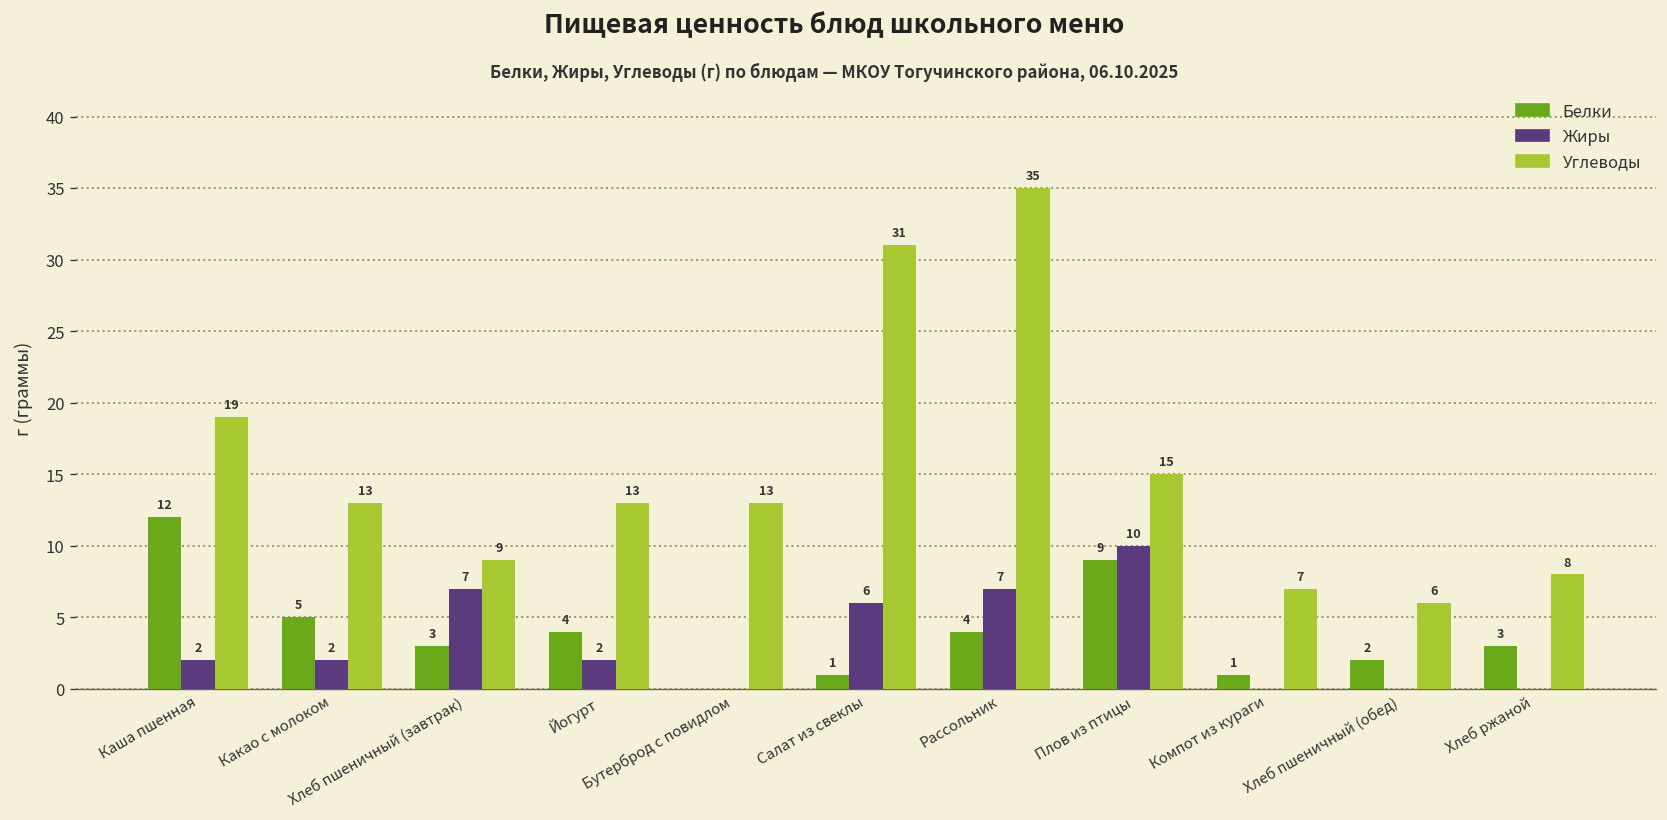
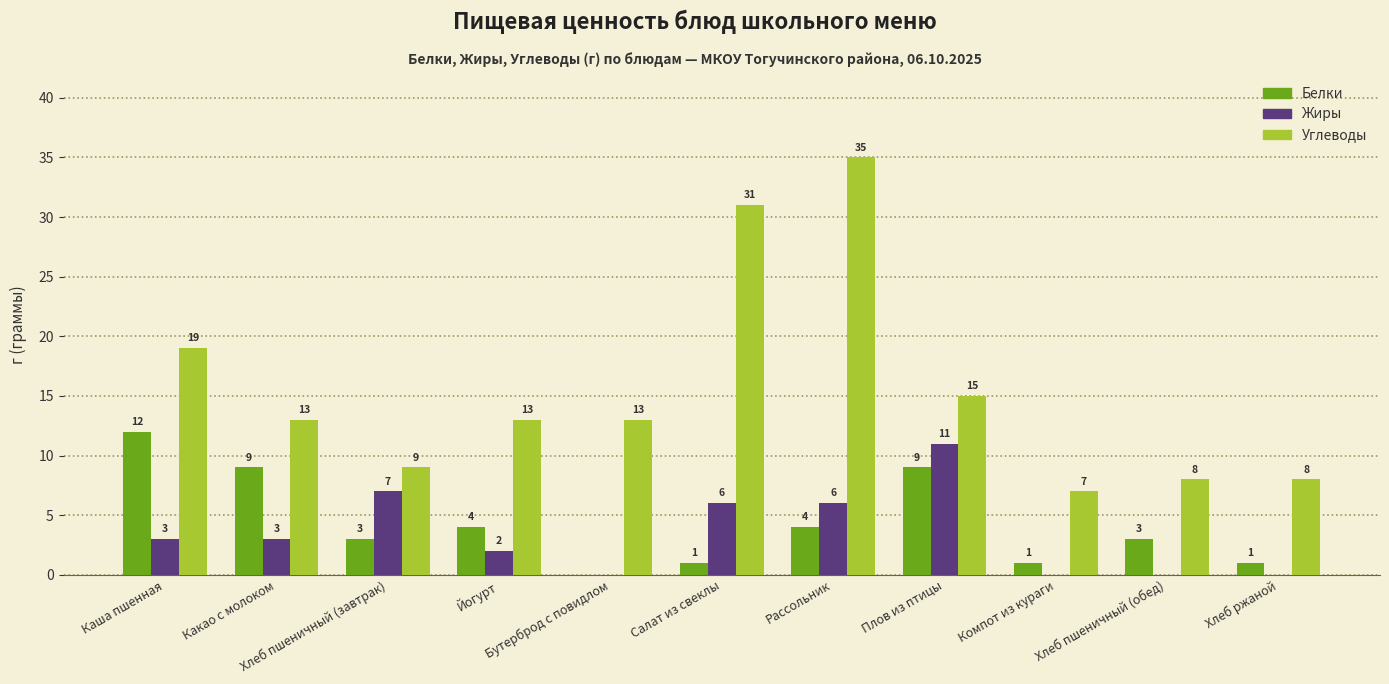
  {
    "Белки": {
      "Каша пшенная": 12,
-     "Какао с молоком": 5,
+     "Какао с молоком": 9,
      "Хлеб пшеничный (завтрак)": 3,
      "Йогурт": 4,
      "Салат из свеклы": 1,
      "Рассольник": 4,
      "Плов из птицы": 9,
      "Компот из кураги": 1,
-     "Хлеб пшеничный (обед)": 2,
-     "Хлеб ржаной": 3
+     "Хлеб пшеничный (обед)": 3,
+     "Хлеб ржаной": 1
    },
    "Жиры": {
-     "Каша пшенная": 2,
-     "Какао с молоком": 2,
+     "Каша пшенная": 3,
+     "Какао с молоком": 3,
      "Хлеб пшеничный (завтрак)": 7,
      "Йогурт": 2,
      "Салат из свеклы": 6,
-     "Рассольник": 7,
-     "Плов из птицы": 10
+     "Рассольник": 6,
+     "Плов из птицы": 11
    },
    "Углеводы": {
      "Каша пшенная": 19,
      "Какао с молоком": 13,
      "Хлеб пшеничный (завтрак)": 9,
      "Йогурт": 13,
      "Бутерброд с повидлом": 13,
      "Салат из свеклы": 31,
      "Рассольник": 35,
      "Плов из птицы": 15,
      "Компот из кураги": 7,
-     "Хлеб пшеничный (обед)": 6,
+     "Хлеб пшеничный (обед)": 8,
      "Хлеб ржаной": 8
    }
  }
